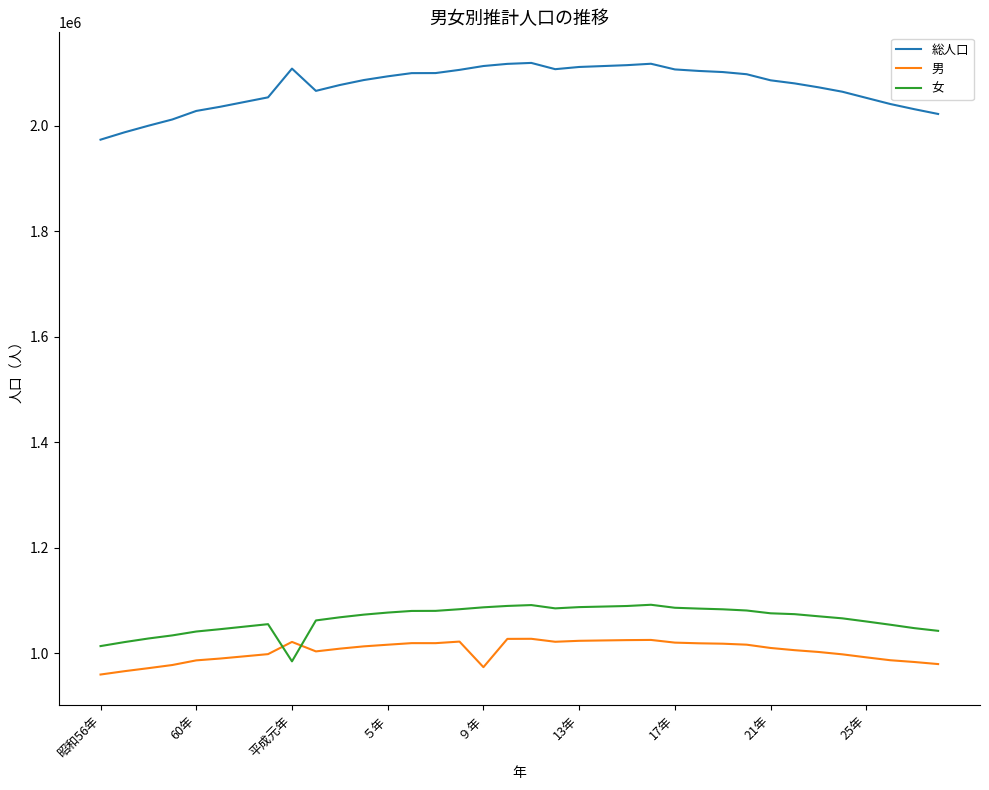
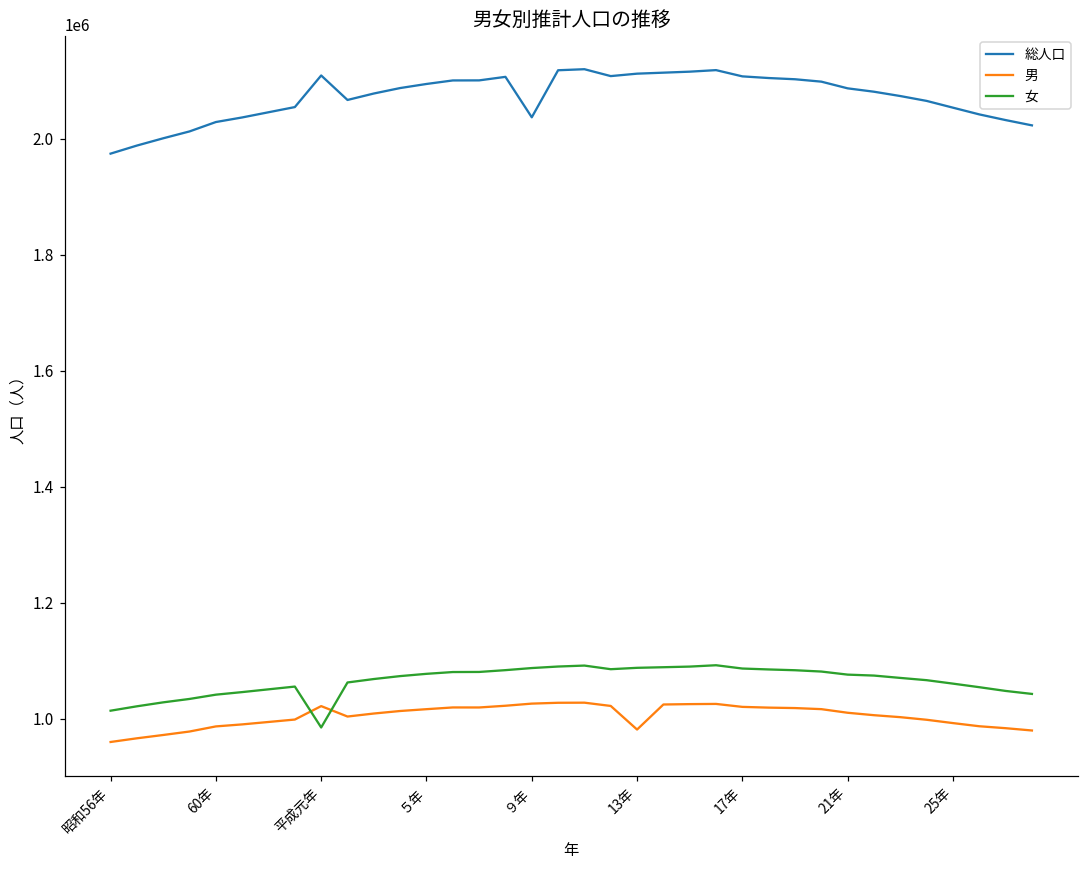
  {
    "総人口": {
      "昭和56年": 1970000,
      "60年": 2030000,
      "平成元年": 2110000,
      "５年": 2090000,
-     "９年": 2110000,
+     "９年": 2040000,
      "13年": 2110000,
      "17年": 2110000,
      "21年": 2090000,
      "25年": 2050000
    },
    "男": {
      "昭和56年": 960000,
      "60年": 990000,
      "平成元年": 1020000,
      "５年": 1020000,
-     "９年": 970000,
-     "13年": 1020000,
+     "９年": 1030000,
+     "13年": 980000,
      "17年": 1020000,
      "21年": 1010000,
      "25年": 990000
    },
    "女": {
      "昭和56年": 1010000,
      "60年": 1040000,
      "平成元年": 990000,
      "５年": 1080000,
      "９年": 1090000,
      "13年": 1090000,
      "17年": 1090000,
      "21年": 1080000,
      "25年": 1060000
    }
  }
